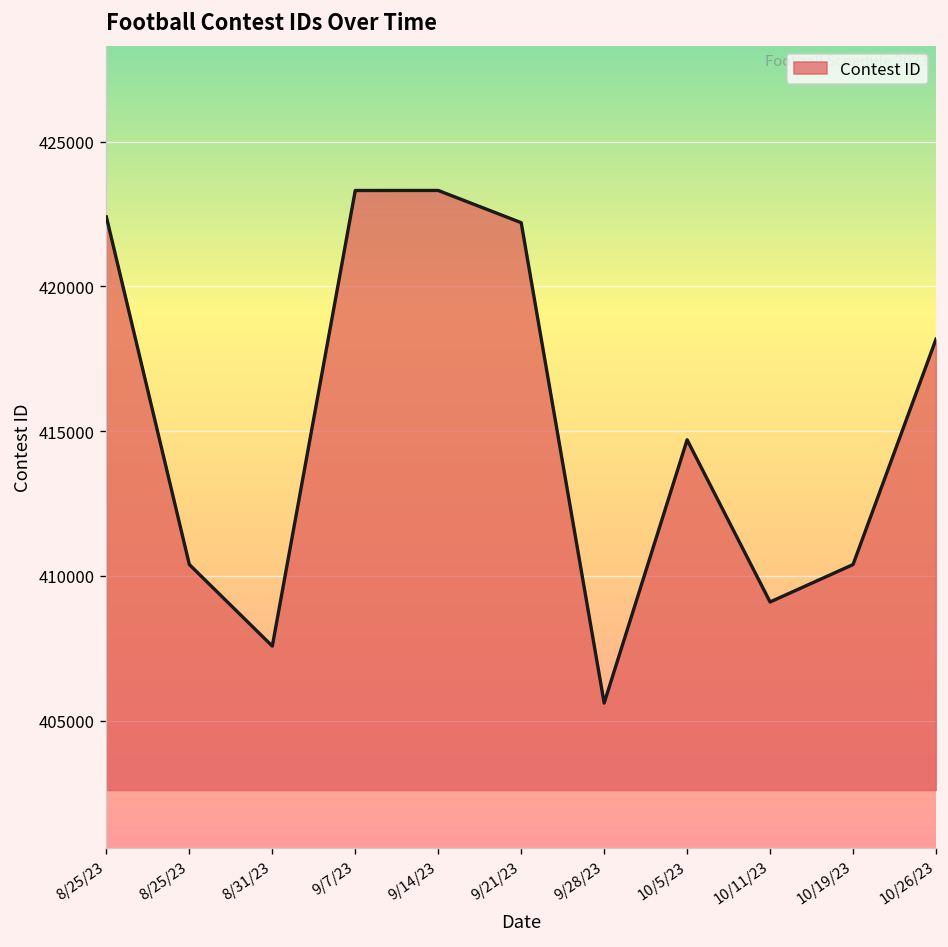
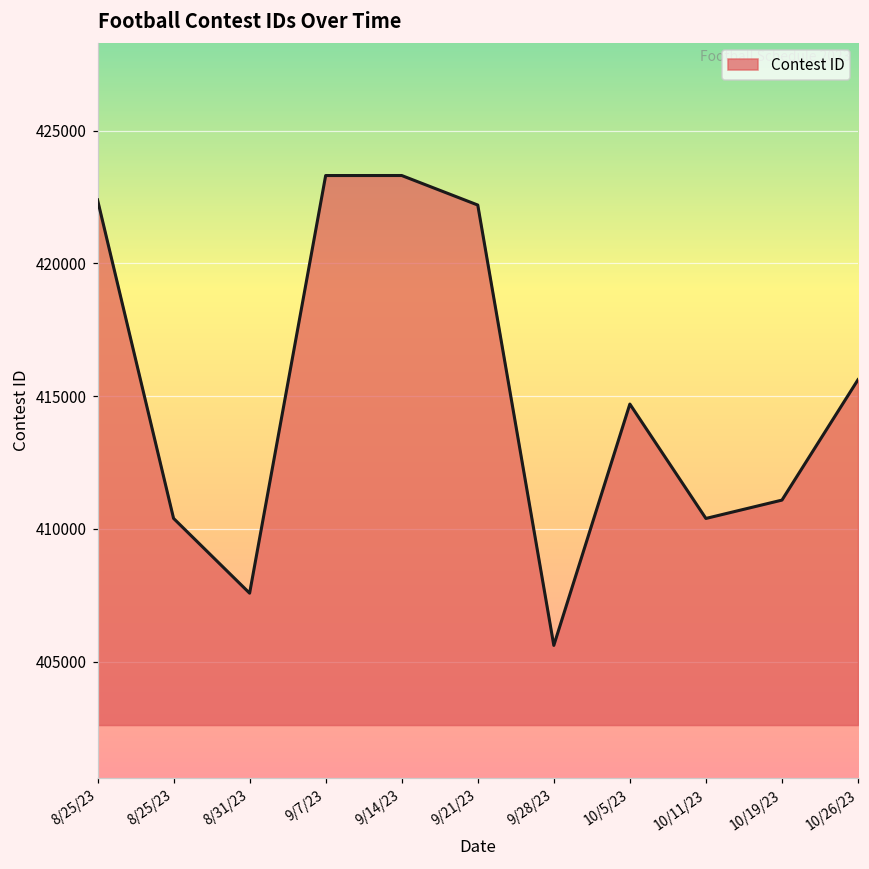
  {
    "8/31/23": 407600,
    "9/7/23": 423300,
    "9/14/23": 423300,
    "9/21/23": 422200,
    "9/28/23": 405600,
    "10/5/23": 414700,
-   "10/11/23": 409100,
-   "10/19/23": 410400,
-   "10/26/23": 418200
+   "10/11/23": 410400,
+   "10/19/23": 411100,
+   "10/26/23": 415600
  }
